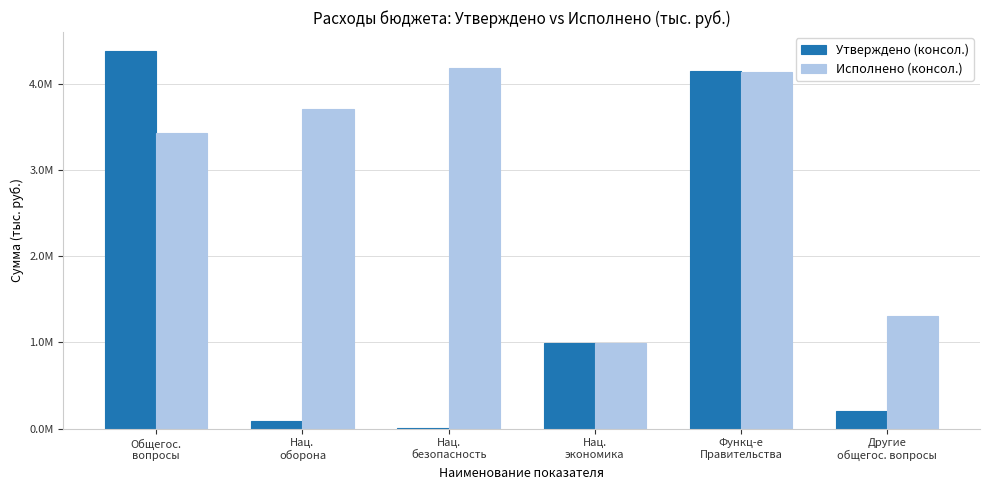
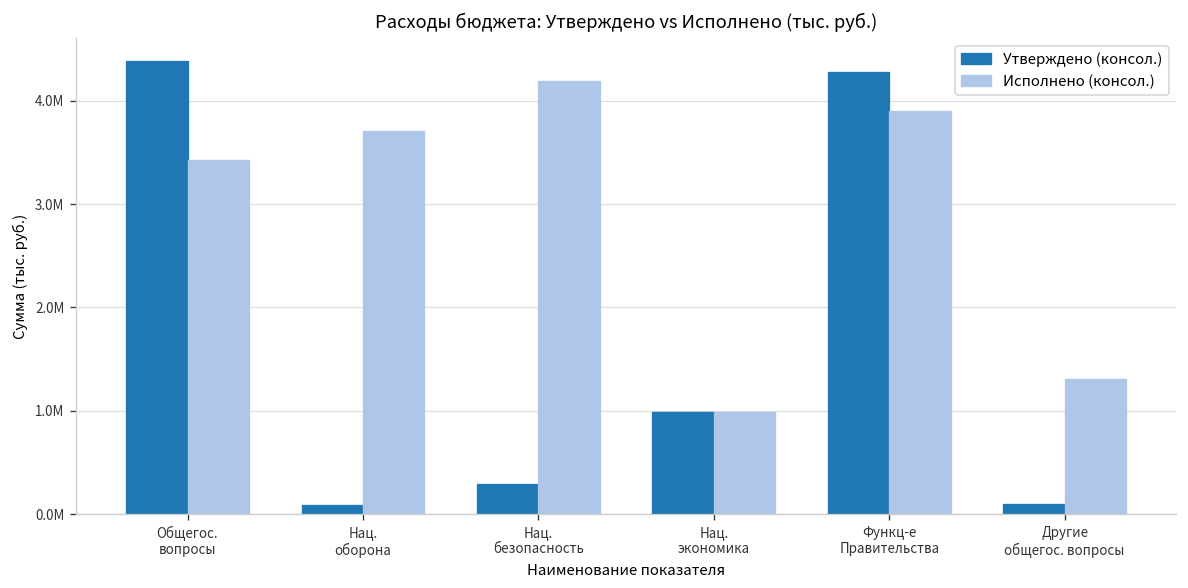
  {
    "Утверждено (консол.)": {
      "Общегос. вопросы": 4400000,
      "Нац. оборона": 100000,
-     "Нац. безопасность": 0,
+     "Нац. безопасность": 300000,
      "Нац. экономика": 1000000,
-     "Функц-е Правительства": 4100000,
-     "Другие общегос. вопросы": 200000
+     "Функц-е Правительства": 4300000,
+     "Другие общегос. вопросы": 100000
    },
    "Исполнено (консол.)": {
      "Общегос. вопросы": 3400000,
      "Нац. оборона": 3700000,
      "Нац. безопасность": 4200000,
      "Нац. экономика": 1000000,
-     "Функц-е Правительства": 4100000,
+     "Функц-е Правительства": 3900000,
      "Другие общегос. вопросы": 1300000
    }
  }
